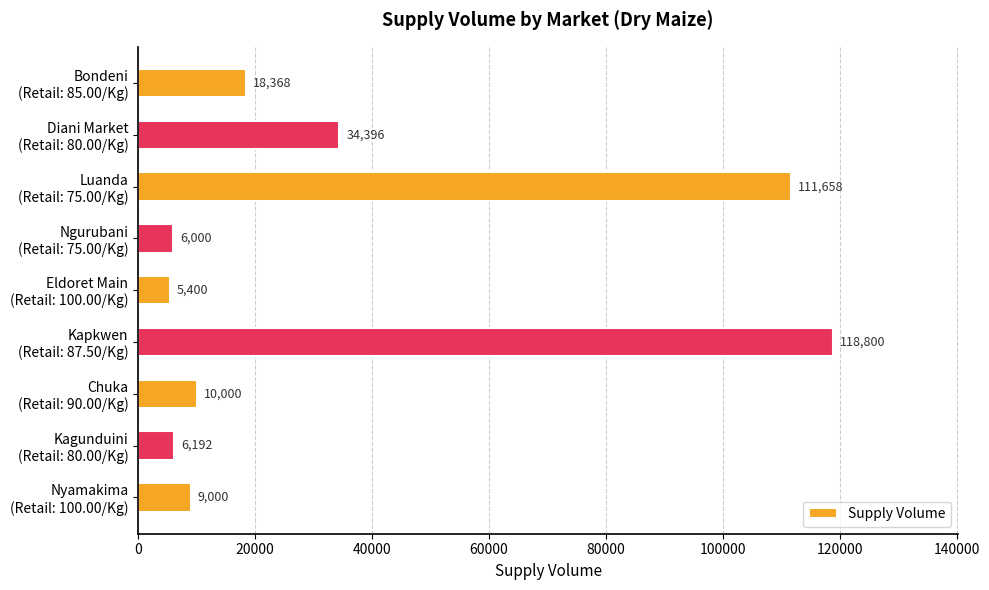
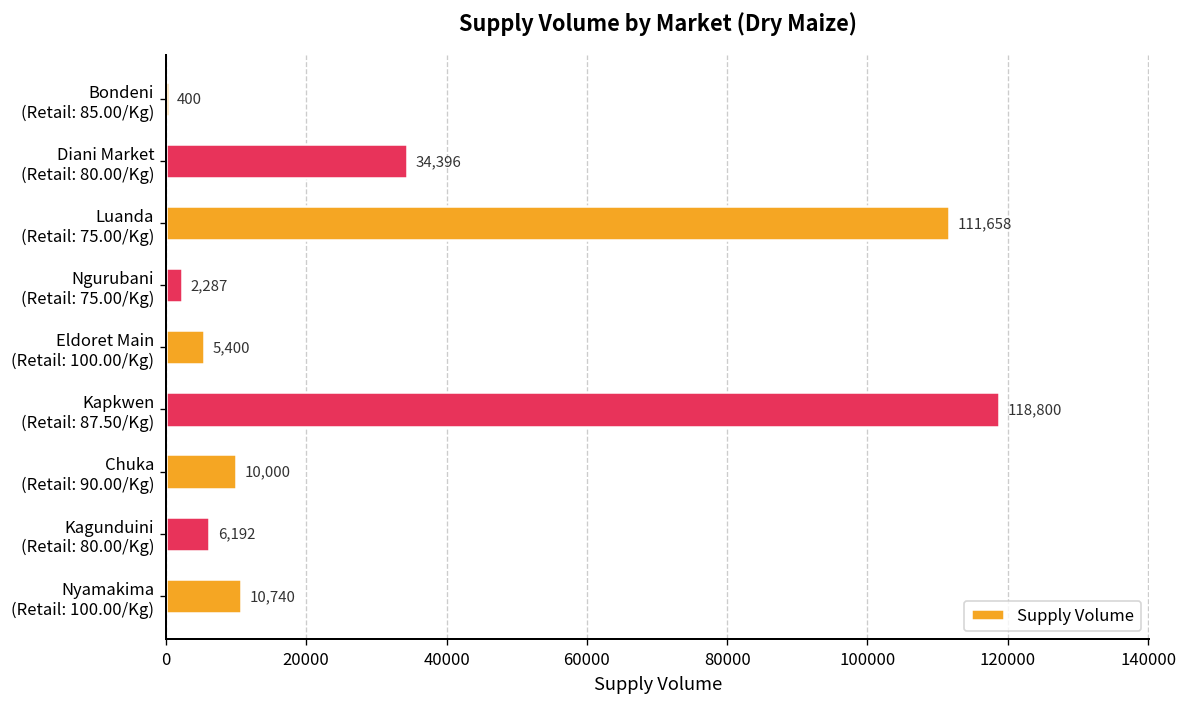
  {
-   "Bondeni (Retail: 85.00/Kg)": "18,368",
+   "Bondeni (Retail: 85.00/Kg)": "400",
    "Diani Market (Retail: 80.00/Kg)": "34,396",
    "Luanda (Retail: 75.00/Kg)": "111,658",
-   "Ngurubani (Retail: 75.00/Kg)": "6,000",
+   "Ngurubani (Retail: 75.00/Kg)": "2,287",
    "Eldoret Main (Retail: 100.00/Kg)": "5,400",
    "Kapkwen (Retail: 87.50/Kg)": "118,800",
    "Chuka (Retail: 90.00/Kg)": "10,000",
    "Kagunduini (Retail: 80.00/Kg)": "6,192",
-   "Nyamakima (Retail: 100.00/Kg)": "9,000"
+   "Nyamakima (Retail: 100.00/Kg)": "10,740"
  }
